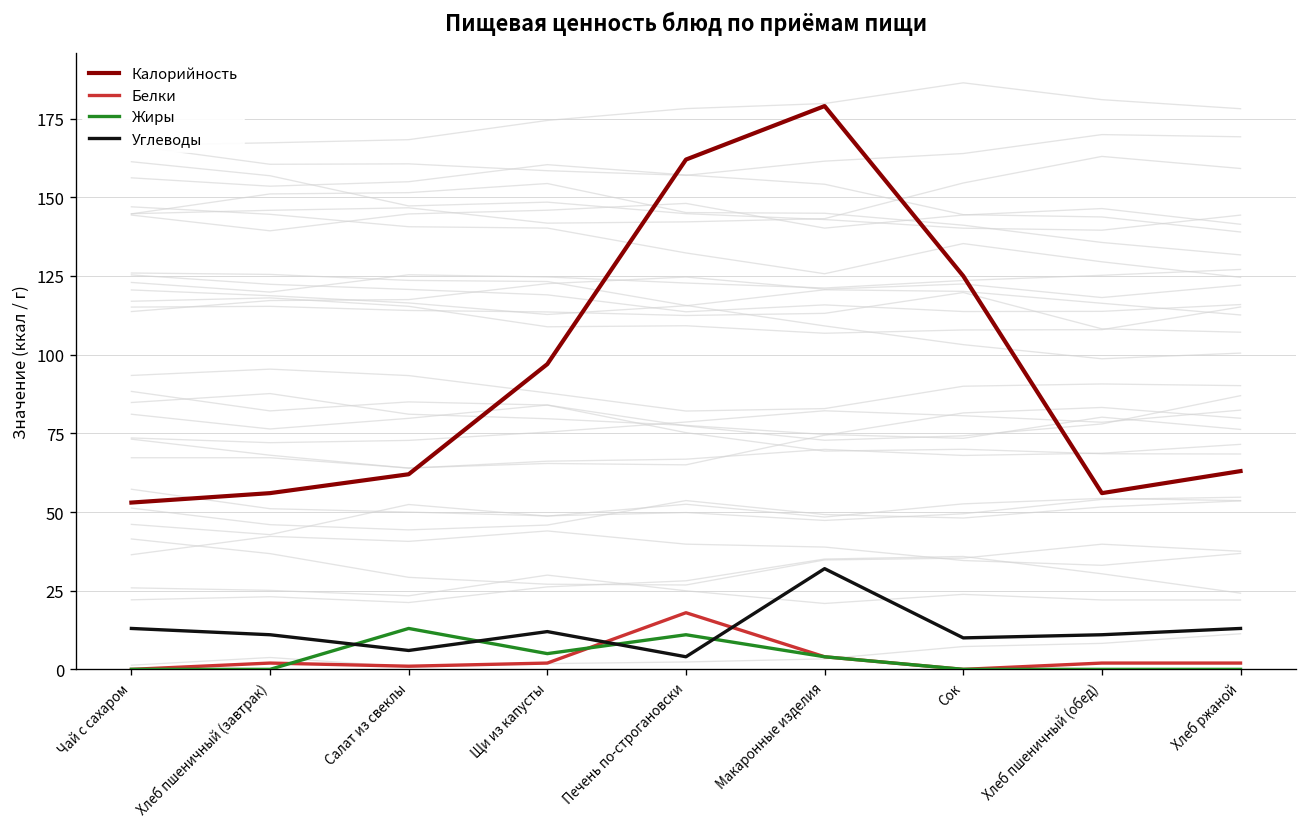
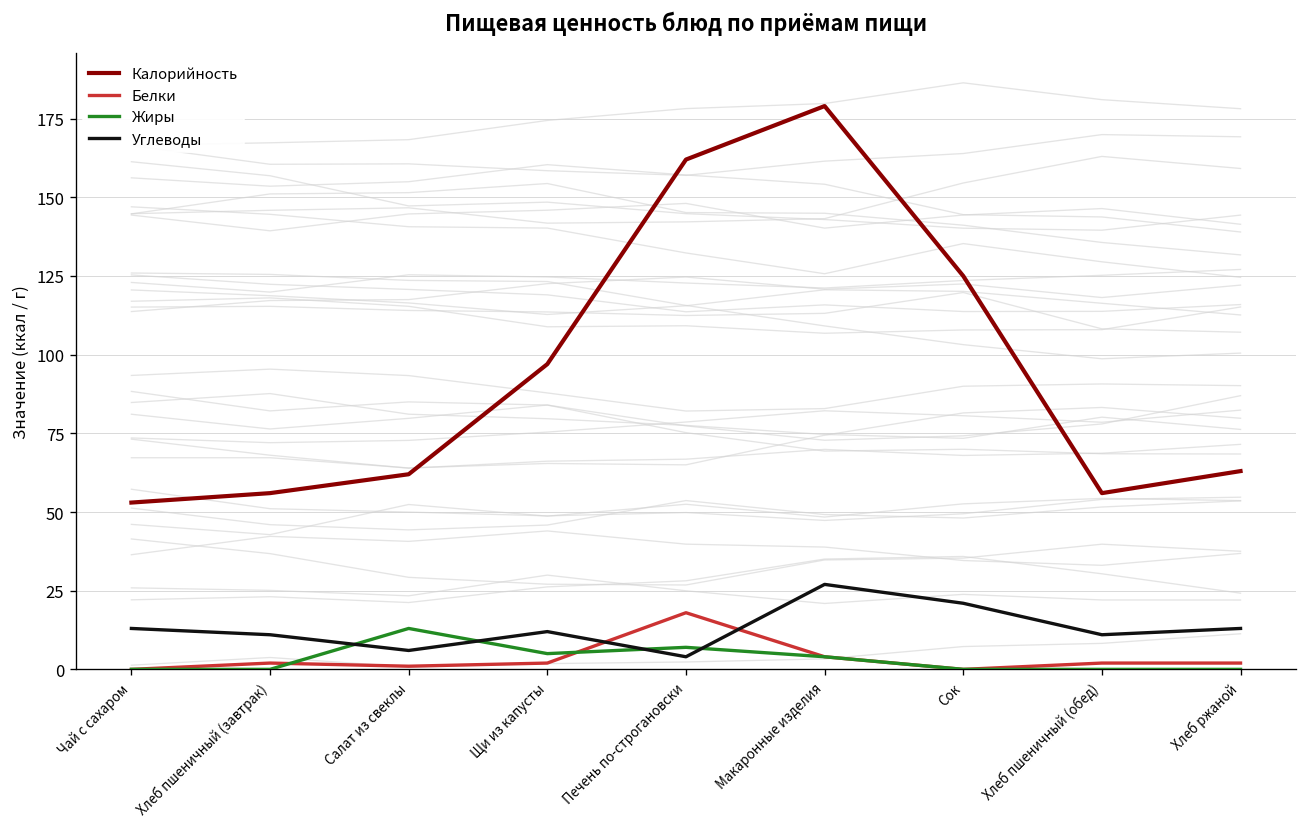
  {
    "Калорийность": {
      "Чай с сахаром": 53,
      "Хлеб пшеничный (завтрак)": 56,
      "Салат из свеклы": 62,
      "Щи из капусты": 97,
      "Печень по-строгановски": 162,
      "Сок": 125,
      "Хлеб пшеничный (обед)": 56,
      "Хлеб ржаной": 63
    },
    "Белки": {
      "Хлеб пшеничный (завтрак)": 2,
      "Печень по-строгановски": 18,
      "Хлеб пшеничный (обед)": 2,
      "Хлеб ржаной": 2
    },
    "Жиры": {
      "Хлеб пшеничный (завтрак)": 0,
      "Салат из свеклы": 13,
      "Щи из капусты": 5,
-     "Печень по-строгановски": 11,
+     "Печень по-строгановски": 7,
      "Хлеб пшеничный (обед)": 0,
      "Хлеб ржаной": 0
    },
    "Углеводы": {
      "Чай с сахаром": 13,
      "Хлеб пшеничный (завтрак)": 11,
      "Салат из свеклы": 6,
      "Щи из капусты": 12,
      "Печень по-строгановски": 4,
-     "Макаронные изделия": 32,
-     "Сок": 10,
+     "Макаронные изделия": 27,
+     "Сок": 21,
      "Хлеб пшеничный (обед)": 11,
      "Хлеб ржаной": 13
    }
  }
